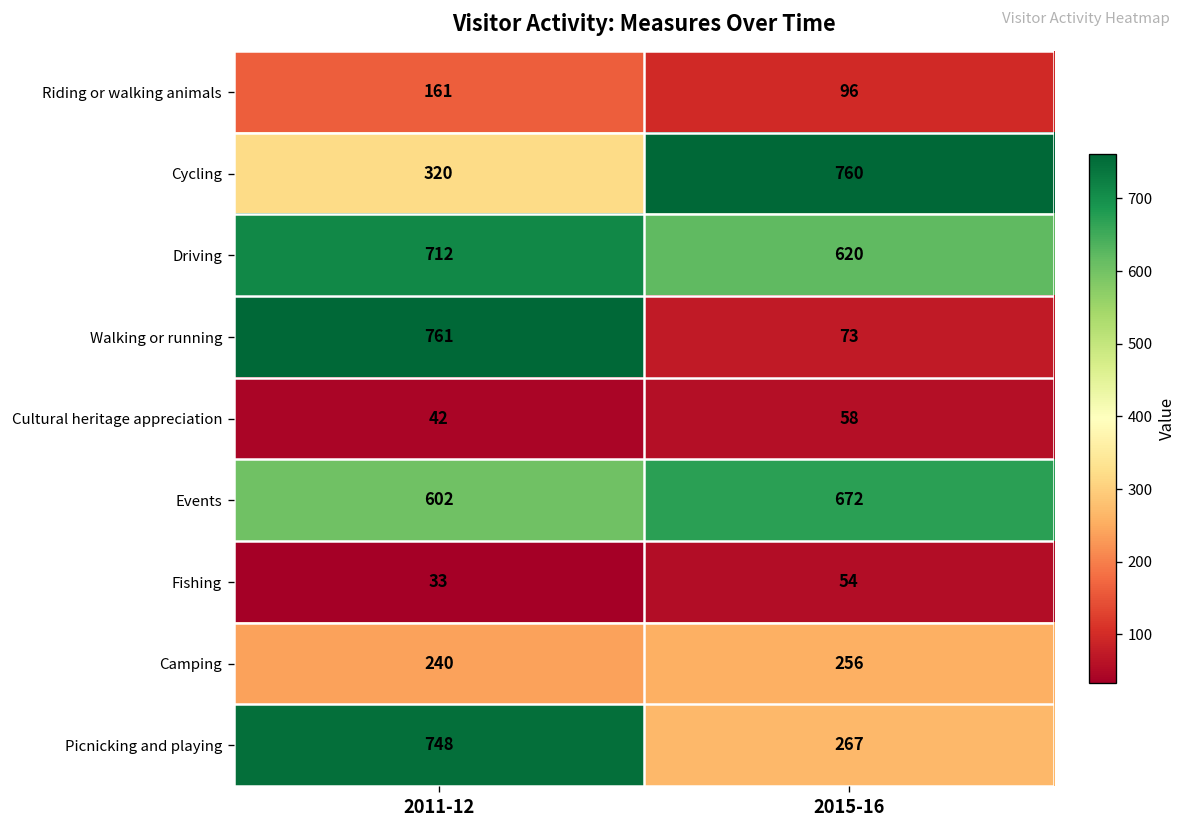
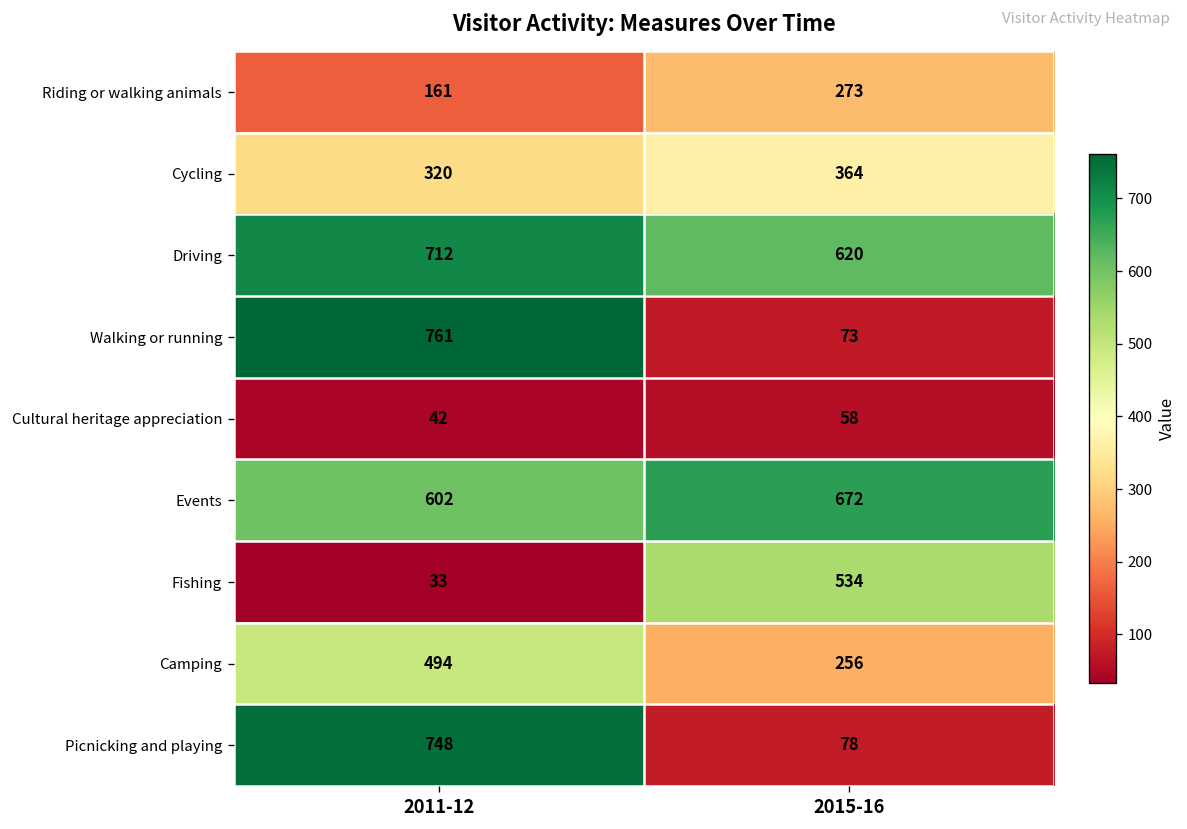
  {
    "Riding or walking animals": {
      "2011-12": 161,
-     "2015-16": 96
+     "2015-16": 273
    },
    "Cycling": {
      "2011-12": 320,
-     "2015-16": 760
+     "2015-16": 364
    },
    "Driving": {
      "2011-12": 712,
      "2015-16": 620
    },
    "Walking or running": {
      "2011-12": 761,
      "2015-16": 73
    },
    "Cultural heritage appreciation": {
      "2011-12": 42,
      "2015-16": 58
    },
    "Events": {
      "2011-12": 602,
      "2015-16": 672
    },
    "Fishing": {
      "2011-12": 33,
-     "2015-16": 54
+     "2015-16": 534
    },
    "Camping": {
-     "2011-12": 240,
+     "2011-12": 494,
      "2015-16": 256
    },
    "Picnicking and playing": {
      "2011-12": 748,
-     "2015-16": 267
+     "2015-16": 78
    }
  }
